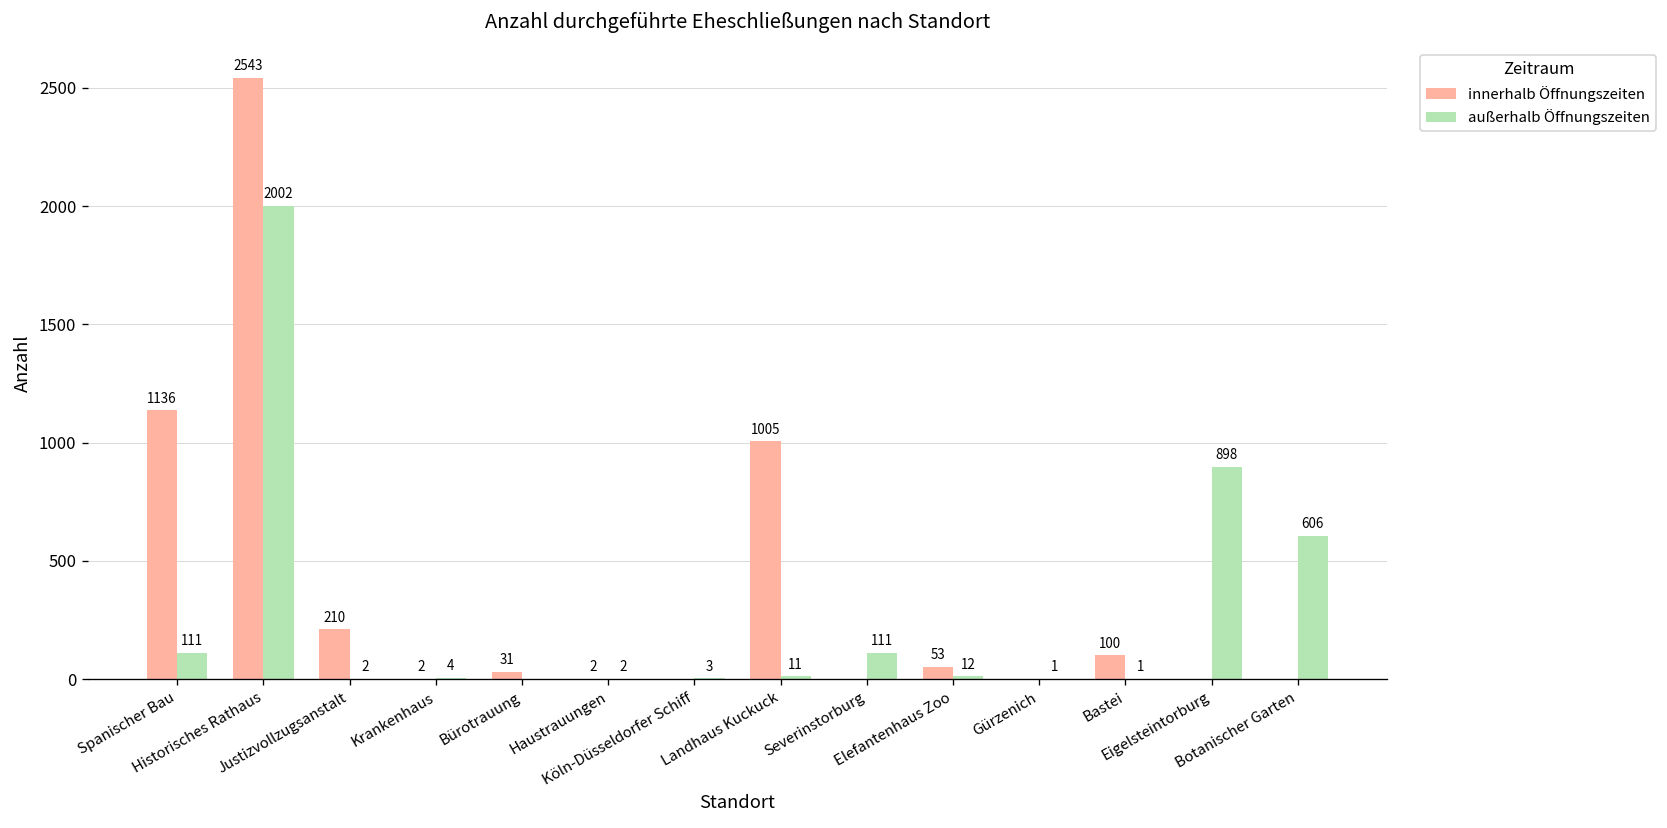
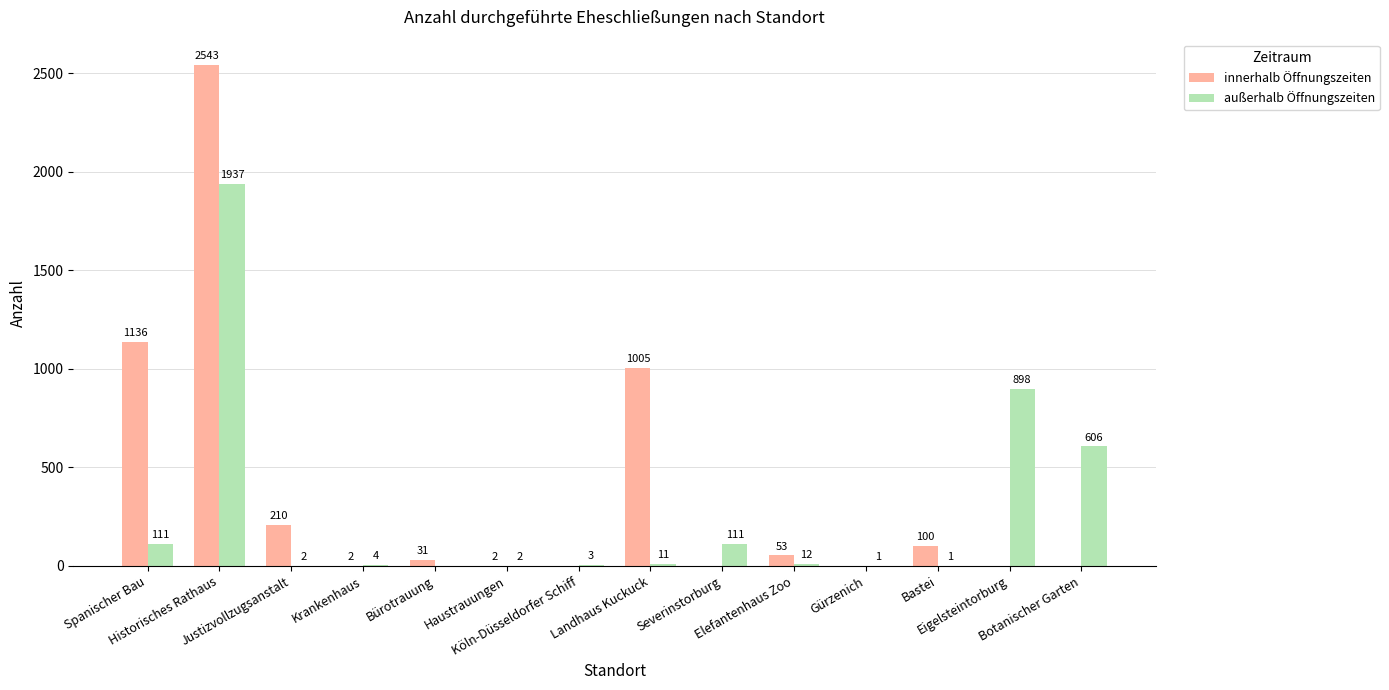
  {
    "innerhalb Öffnungszeiten": {
      "Spanischer Bau": 1136,
      "Historisches Rathaus": 2543,
      "Justizvollzugsanstalt": 210,
      "Krankenhaus": 2,
      "Bürotrauung": 31,
      "Haustrauungen": 2,
      "Landhaus Kuckuck": 1005,
      "Elefantenhaus Zoo": 53,
      "Bastei": 100
    },
    "außerhalb Öffnungszeiten": {
      "Spanischer Bau": 111,
-     "Historisches Rathaus": 2002,
+     "Historisches Rathaus": 1937,
      "Justizvollzugsanstalt": 2,
      "Krankenhaus": 4,
      "Haustrauungen": 2,
      "Köln-Düsseldorfer Schiff": 3,
      "Landhaus Kuckuck": 11,
      "Severinstorburg": 111,
      "Elefantenhaus Zoo": 12,
      "Gürzenich": 1,
      "Bastei": 1,
      "Eigelsteintorburg": 898,
      "Botanischer Garten": 606
    }
  }
